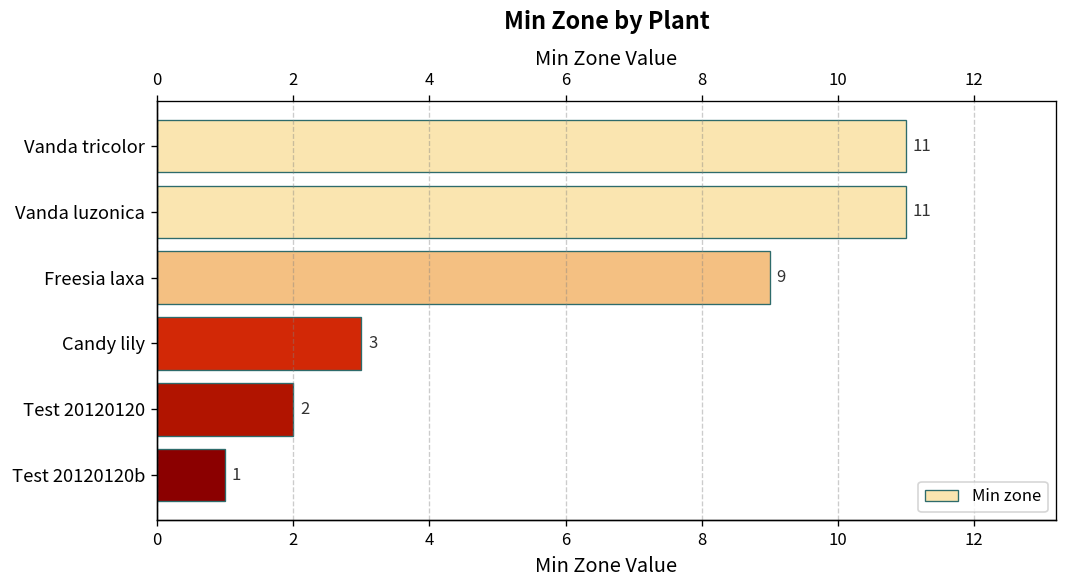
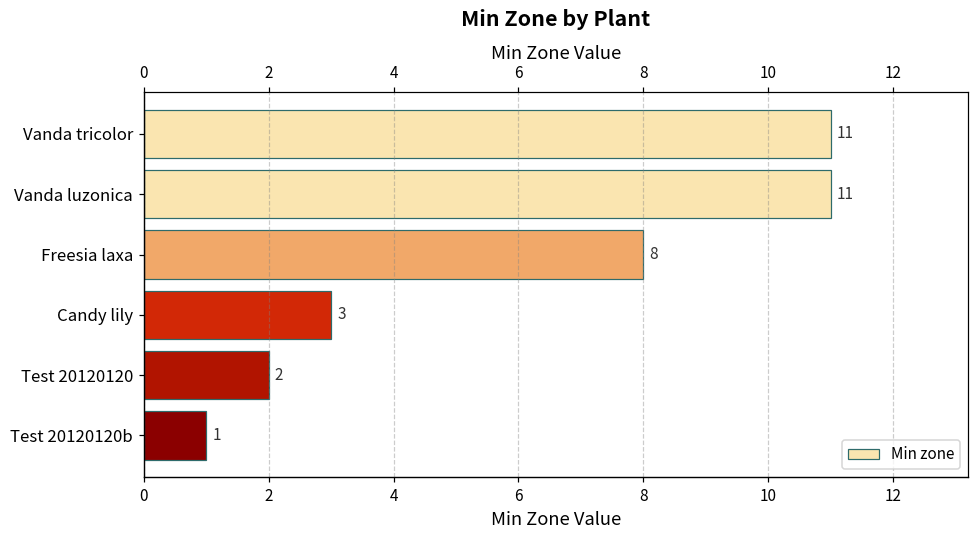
  {
    "Vanda tricolor": 11,
    "Vanda luzonica": 11,
-   "Freesia laxa": 9,
+   "Freesia laxa": 8,
    "Candy lily": 3,
    "Test 20120120": 2,
    "Test 20120120b": 1
  }
